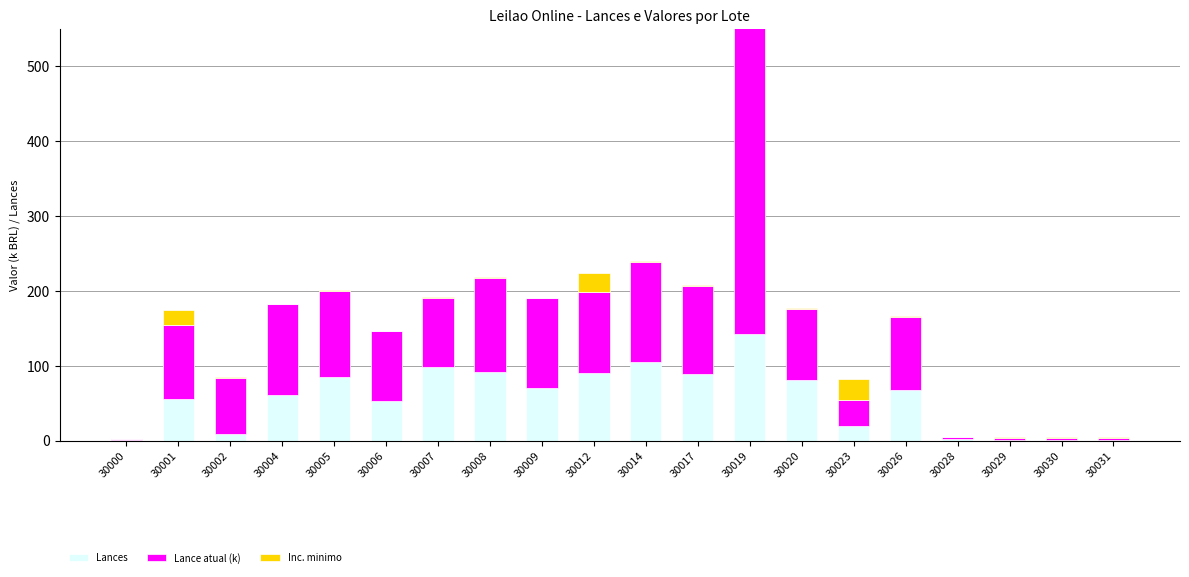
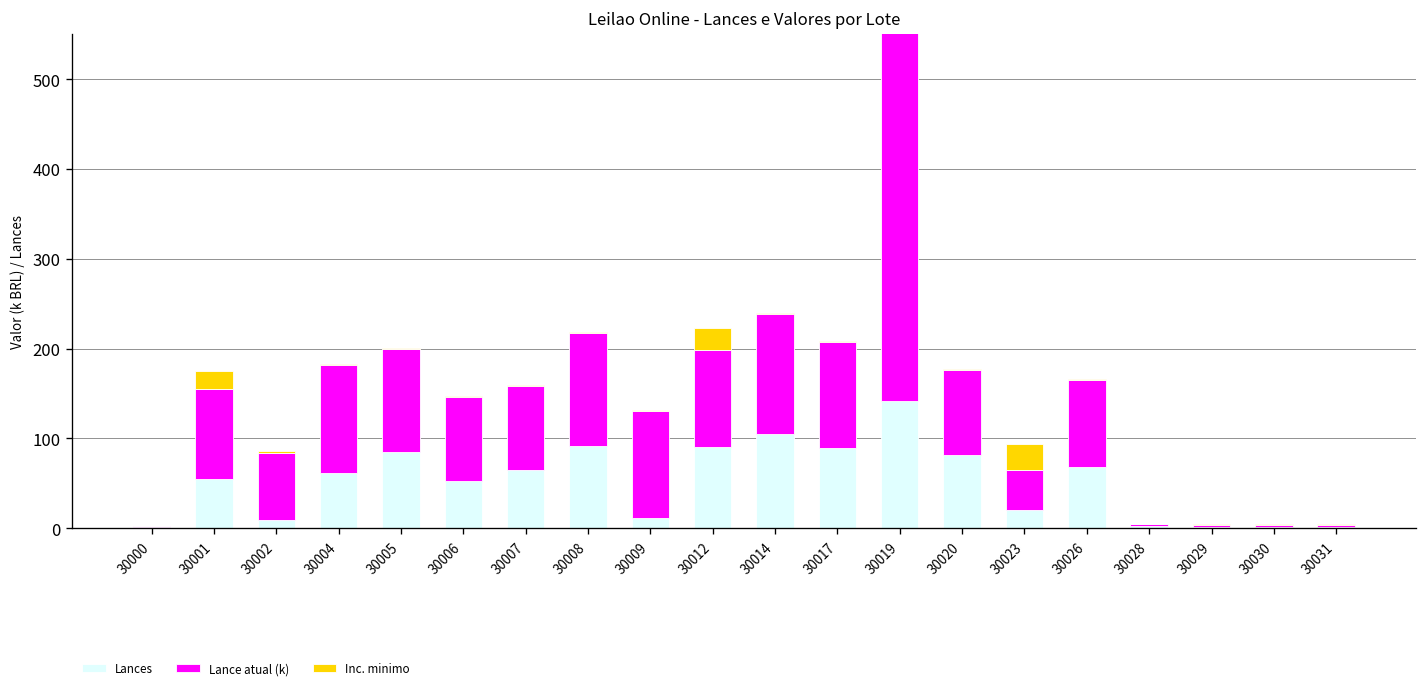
  {
    "Lances": {
      "30001": 60,
      "30002": 10,
      "30004": 60,
      "30005": 90,
      "30006": 50,
-     "30007": 100,
+     "30007": 70,
      "30008": 90,
-     "30009": 70,
+     "30009": 10,
      "30012": 90,
      "30014": 110,
      "30017": 90,
      "30019": 140,
      "30020": 80,
      "30023": 20,
      "30026": 70
    },
    "Lance atual (k)": {
      "30001": 100,
      "30002": 80,
      "30004": 120,
      "30005": 120,
      "30006": 90,
      "30007": 90,
      "30008": 130,
      "30009": 120,
      "30012": 110,
      "30014": 130,
      "30017": 120,
      "30020": 100,
-     "30023": 30,
+     "30023": 50,
      "30026": 100
    },
    "Inc. minimo": {
      "30001": 20,
      "30012": 20,
      "30023": 30
    }
  }
